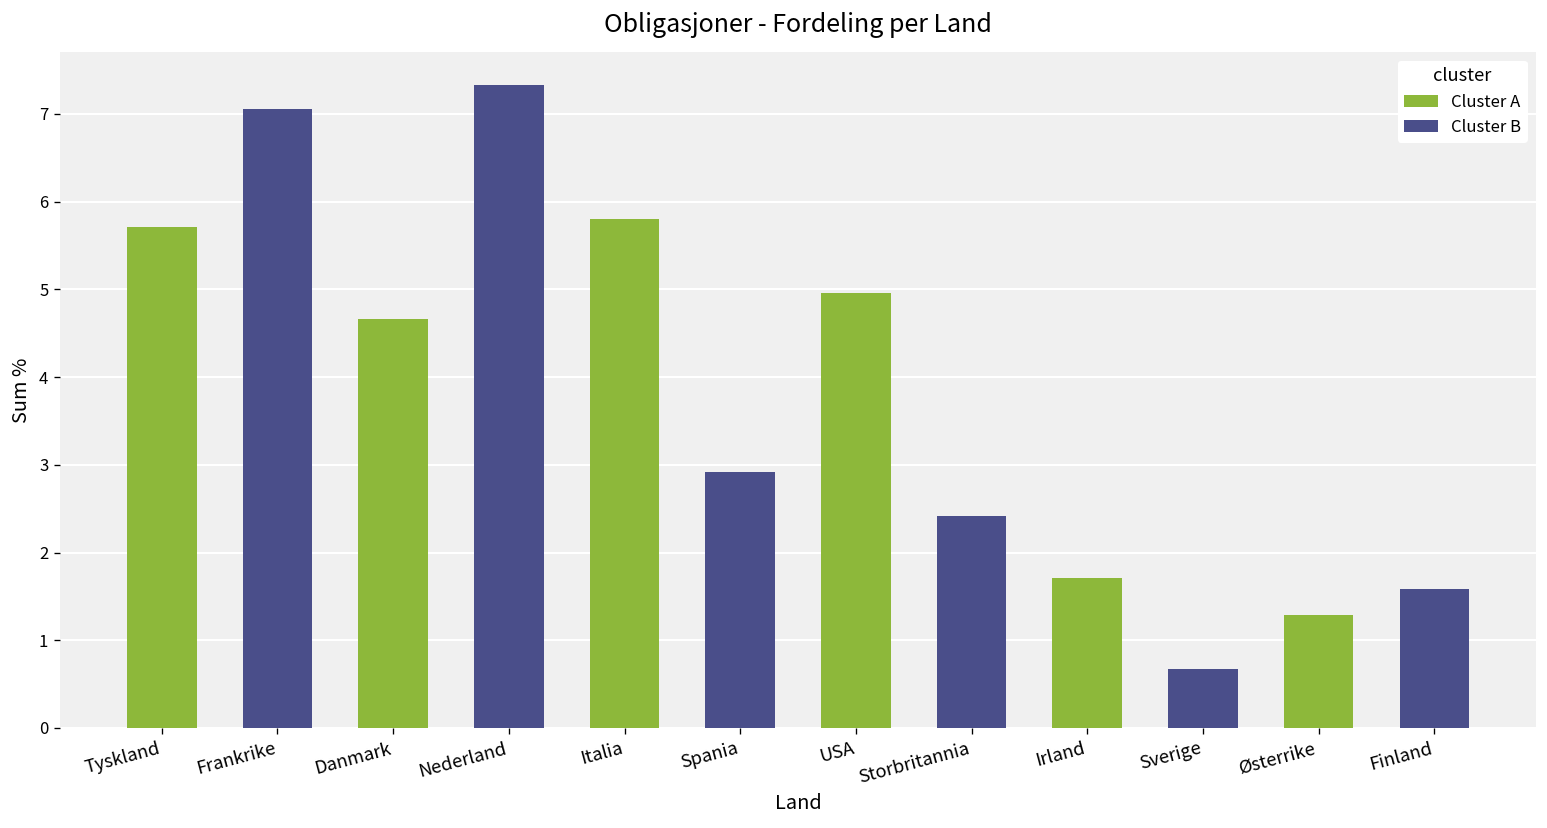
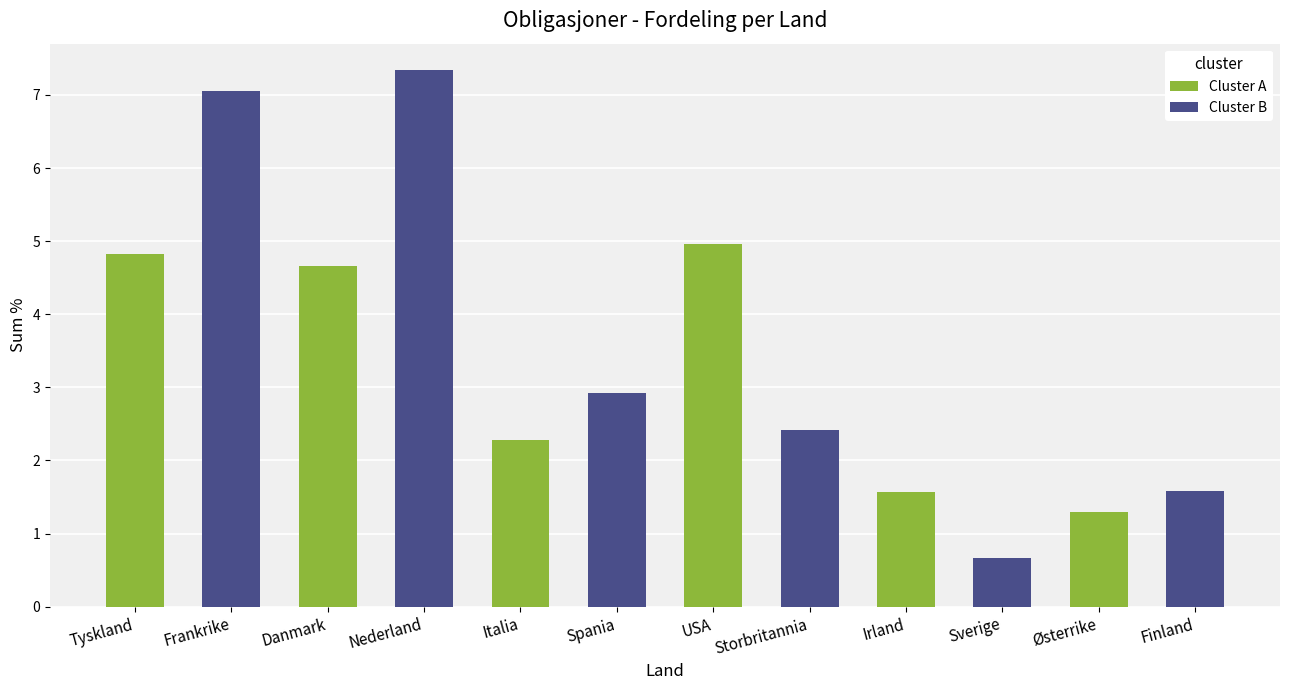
  {
-   "Tyskland": 5.7,
+   "Tyskland": 4.8,
    "Frankrike": 7.1,
    "Danmark": 4.7,
    "Nederland": 7.3,
-   "Italia": 5.8,
+   "Italia": 2.3,
    "Spania": 2.9,
    "USA": 5.0,
    "Storbritannia": 2.4,
-   "Irland": 1.7,
+   "Irland": 1.6,
    "Sverige": 0.7,
    "Østerrike": 1.3,
    "Finland": 1.6
  }
